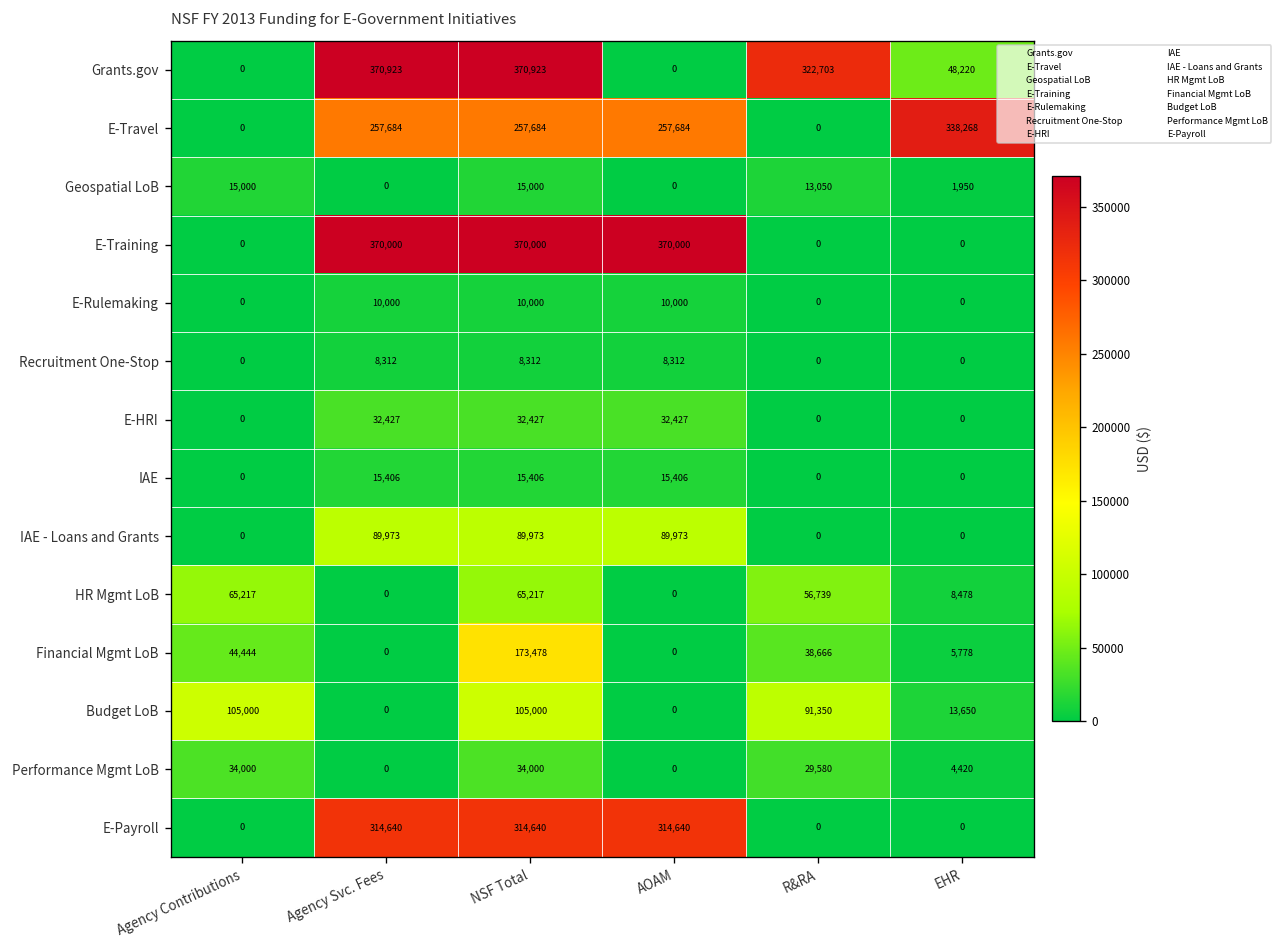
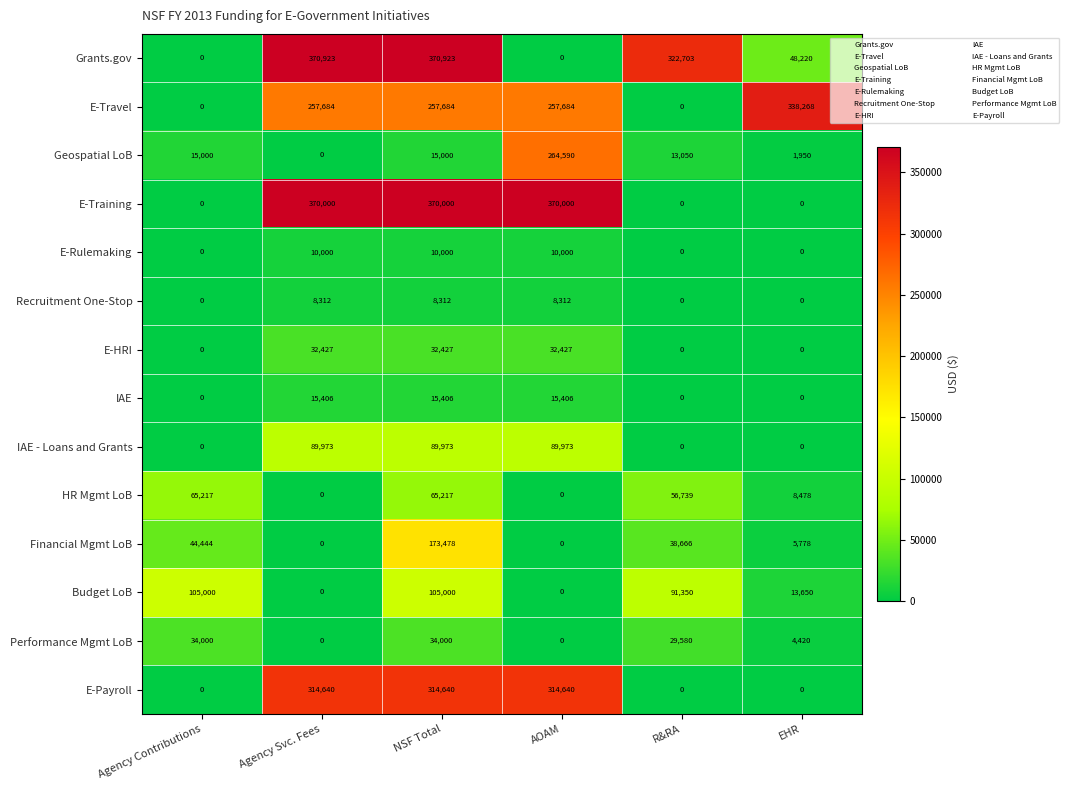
  {
    "Grants.gov": {
      "Agency Contributions": "0",
      "Agency Svc. Fees": "370,923",
      "NSF Total": "370,923",
      "AOAM": "0",
      "R&RA": "322,703",
      "EHR": "48,220"
    },
    "E-Travel": {
      "Agency Contributions": "0",
      "Agency Svc. Fees": "257,684",
      "NSF Total": "257,684",
      "AOAM": "257,684",
      "R&RA": "0",
      "EHR": "338,268"
    },
    "Geospatial LoB": {
      "Agency Contributions": "15,000",
      "Agency Svc. Fees": "0",
      "NSF Total": "15,000",
-     "AOAM": "0",
+     "AOAM": "264,590",
      "R&RA": "13,050",
      "EHR": "1,950"
    },
    "E-Training": {
      "Agency Contributions": "0",
      "Agency Svc. Fees": "370,000",
      "NSF Total": "370,000",
      "AOAM": "370,000",
      "R&RA": "0",
      "EHR": "0"
    },
    "E-Rulemaking": {
      "Agency Contributions": "0",
      "Agency Svc. Fees": "10,000",
      "NSF Total": "10,000",
      "AOAM": "10,000",
      "R&RA": "0",
      "EHR": "0"
    },
    "Recruitment One-Stop": {
      "Agency Contributions": "0",
      "Agency Svc. Fees": "8,312",
      "NSF Total": "8,312",
      "AOAM": "8,312",
      "R&RA": "0",
      "EHR": "0"
    },
    "E-HRI": {
      "Agency Contributions": "0",
      "Agency Svc. Fees": "32,427",
      "NSF Total": "32,427",
      "AOAM": "32,427",
      "R&RA": "0",
      "EHR": "0"
    },
    "IAE": {
      "Agency Contributions": "0",
      "Agency Svc. Fees": "15,406",
      "NSF Total": "15,406",
      "AOAM": "15,406",
      "R&RA": "0",
      "EHR": "0"
    },
    "IAE - Loans and Grants": {
      "Agency Contributions": "0",
      "Agency Svc. Fees": "89,973",
      "NSF Total": "89,973",
      "AOAM": "89,973",
      "R&RA": "0",
      "EHR": "0"
    },
    "HR Mgmt LoB": {
      "Agency Contributions": "65,217",
      "Agency Svc. Fees": "0",
      "NSF Total": "65,217",
      "AOAM": "0",
      "R&RA": "56,739",
      "EHR": "8,478"
    },
    "Financial Mgmt LoB": {
      "Agency Contributions": "44,444",
      "Agency Svc. Fees": "0",
      "NSF Total": "173,478",
      "AOAM": "0",
      "R&RA": "38,666",
      "EHR": "5,778"
    },
    "Budget LoB": {
      "Agency Contributions": "105,000",
      "Agency Svc. Fees": "0",
      "NSF Total": "105,000",
      "AOAM": "0",
      "R&RA": "91,350",
      "EHR": "13,650"
    },
    "Performance Mgmt LoB": {
      "Agency Contributions": "34,000",
      "Agency Svc. Fees": "0",
      "NSF Total": "34,000",
      "AOAM": "0",
      "R&RA": "29,580",
      "EHR": "4,420"
    },
    "E-Payroll": {
      "Agency Contributions": "0",
      "Agency Svc. Fees": "314,640",
      "NSF Total": "314,640",
      "AOAM": "314,640",
      "R&RA": "0",
      "EHR": "0"
    }
  }
